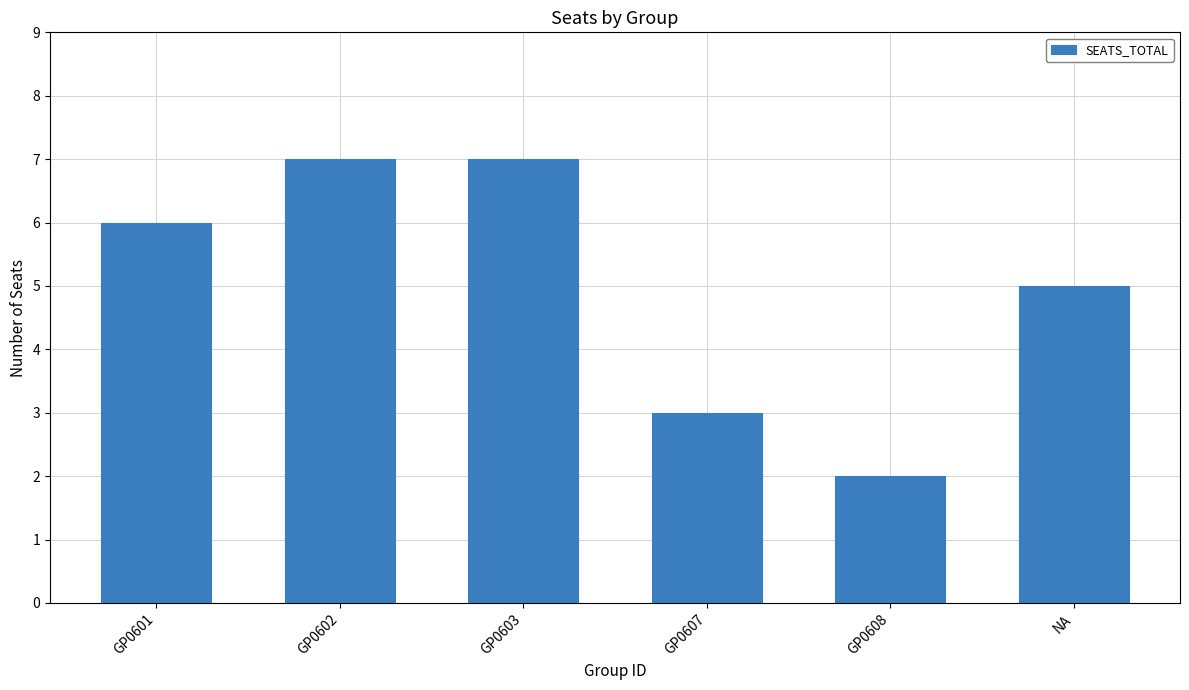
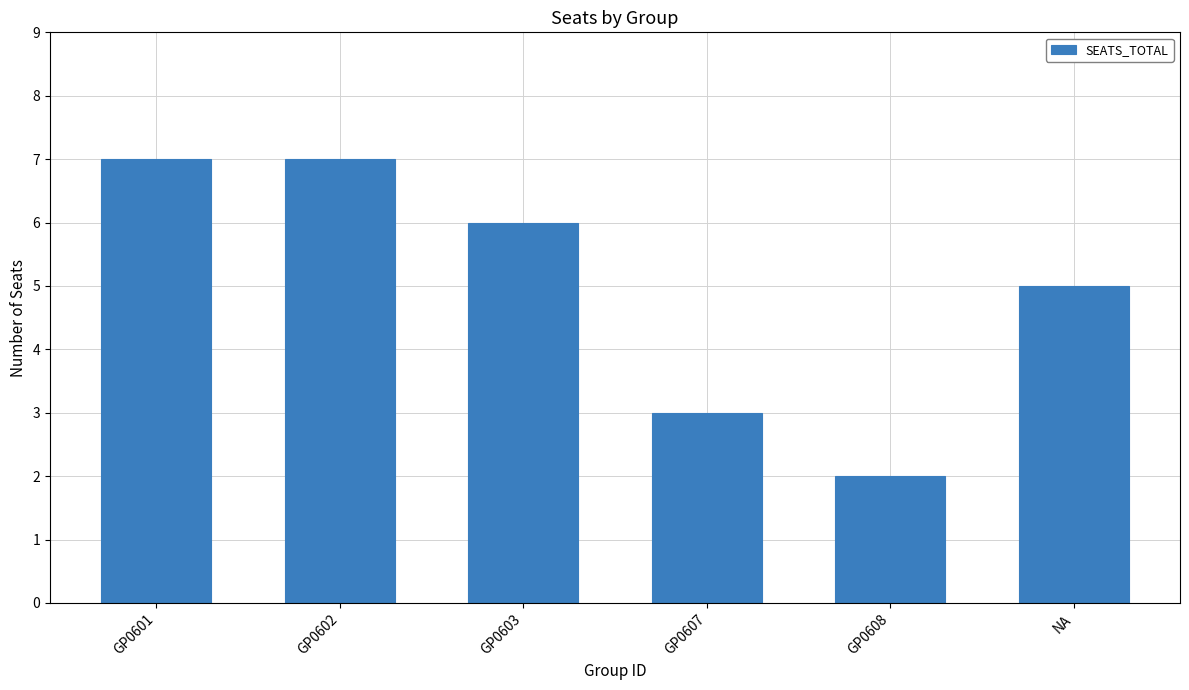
  {
-   "GP0601": 6,
+   "GP0601": 7,
    "GP0602": 7,
-   "GP0603": 7,
+   "GP0603": 6,
    "GP0607": 3,
    "GP0608": 2,
    "NA": 5
  }
